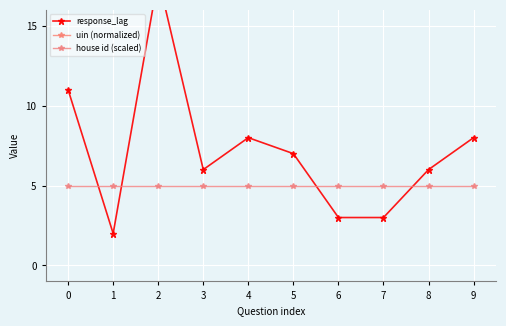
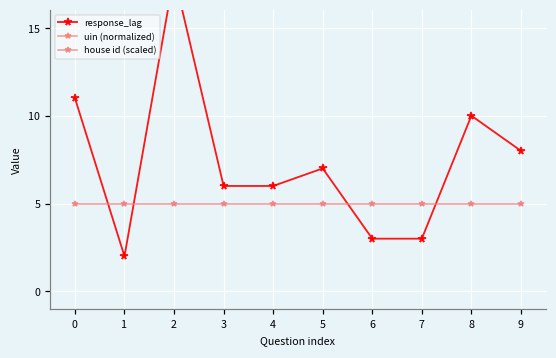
  {
    "response_lag": {
      "0": 11,
      "1": 2,
      "3": 6,
-     "4": 8,
+     "4": 6,
      "5": 7,
      "6": 3,
      "7": 3,
-     "8": 6,
+     "8": 10,
      "9": 8
    }
  }
